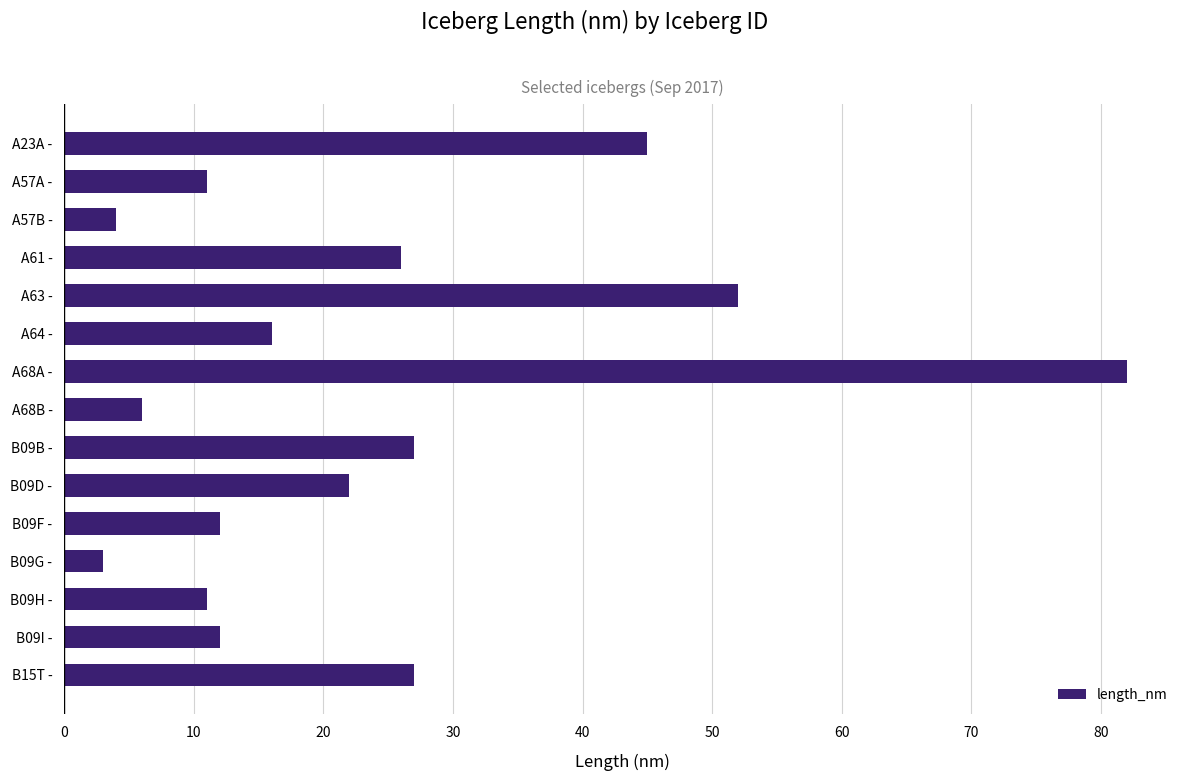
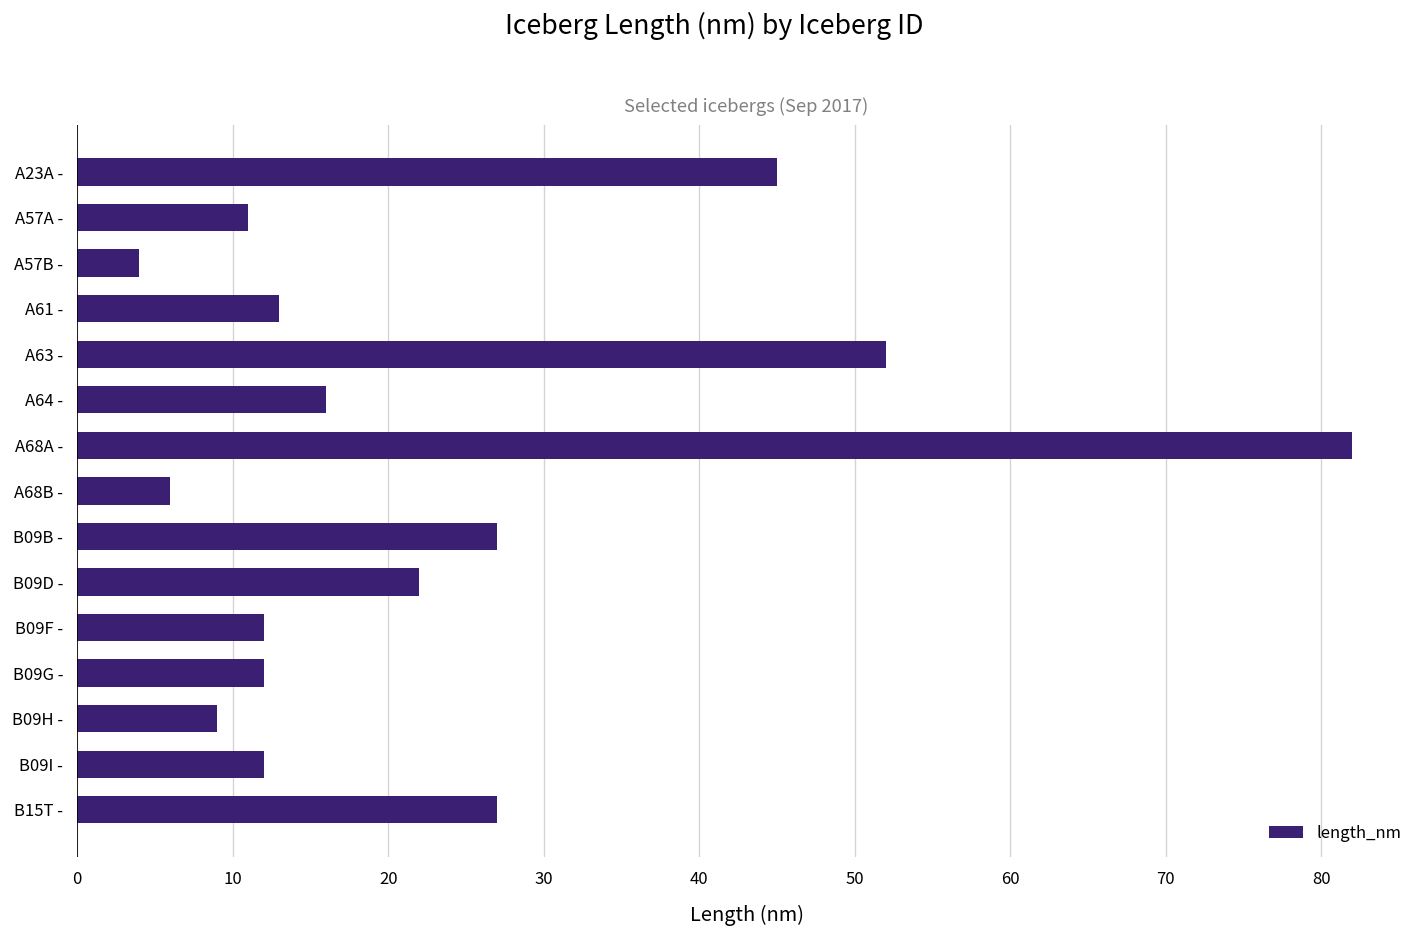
  {
    "A23A -": 45,
    "A57A -": 11,
    "A57B -": 4,
-   "A61 -": 26,
+   "A61 -": 13,
    "A63 -": 52,
    "A64 -": 16,
    "A68A -": 82,
    "A68B -": 6,
    "B09B -": 27,
    "B09D -": 22,
    "B09F -": 12,
-   "B09G -": 3,
-   "B09H -": 11,
+   "B09G -": 12,
+   "B09H -": 9,
    "B09I -": 12,
    "B15T -": 27
  }
